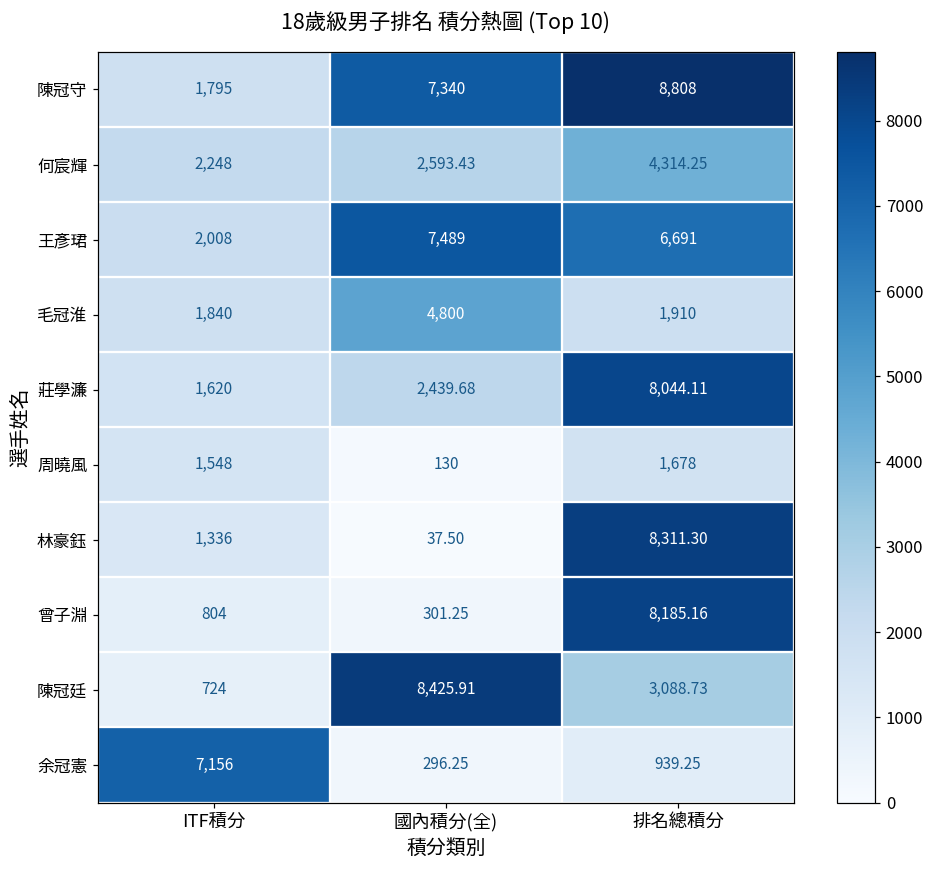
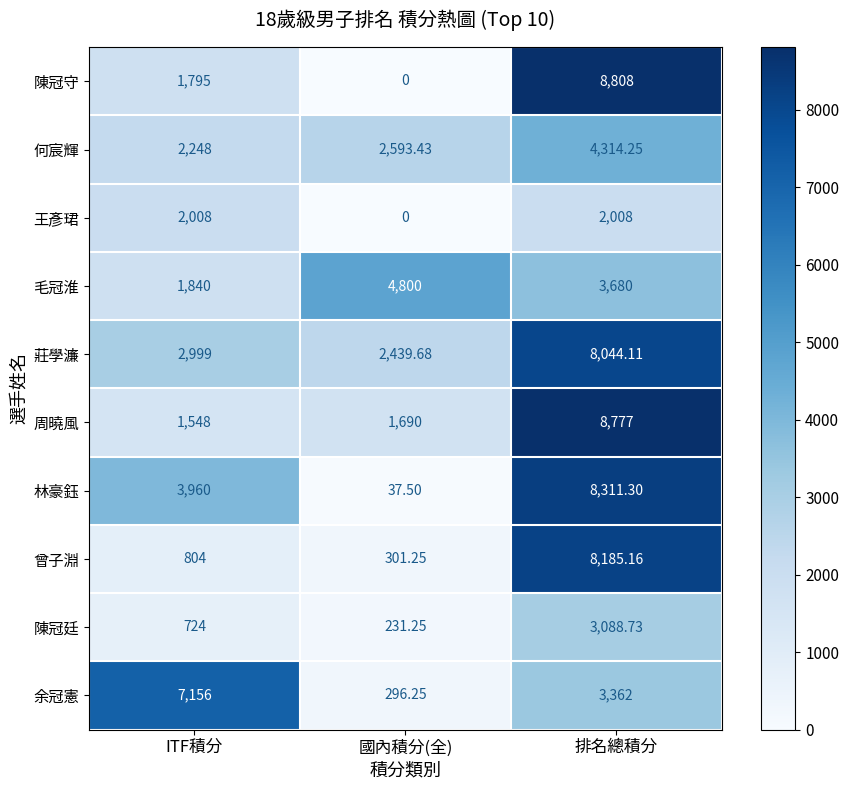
  {
    "陳冠守": {
      "ITF積分": "1,795",
-     "國內積分(全)": "7,340",
+     "國內積分(全)": "0",
      "排名總積分": "8,808"
    },
    "何宸輝": {
      "ITF積分": "2,248",
      "國內積分(全)": "2,593.43",
      "排名總積分": "4,314.25"
    },
    "王彥珺": {
      "ITF積分": "2,008",
-     "國內積分(全)": "7,489",
-     "排名總積分": "6,691"
+     "國內積分(全)": "0",
+     "排名總積分": "2,008"
    },
    "毛冠淮": {
      "ITF積分": "1,840",
      "國內積分(全)": "4,800",
-     "排名總積分": "1,910"
+     "排名總積分": "3,680"
    },
    "莊學濂": {
-     "ITF積分": "1,620",
+     "ITF積分": "2,999",
      "國內積分(全)": "2,439.68",
      "排名總積分": "8,044.11"
    },
    "周曉風": {
      "ITF積分": "1,548",
-     "國內積分(全)": "130",
-     "排名總積分": "1,678"
+     "國內積分(全)": "1,690",
+     "排名總積分": "8,777"
    },
    "林豪鈺": {
-     "ITF積分": "1,336",
+     "ITF積分": "3,960",
      "國內積分(全)": "37.50",
      "排名總積分": "8,311.30"
    },
    "曾子淵": {
      "ITF積分": "804",
      "國內積分(全)": "301.25",
      "排名總積分": "8,185.16"
    },
    "陳冠廷": {
      "ITF積分": "724",
-     "國內積分(全)": "8,425.91",
+     "國內積分(全)": "231.25",
      "排名總積分": "3,088.73"
    },
    "余冠憲": {
      "ITF積分": "7,156",
      "國內積分(全)": "296.25",
-     "排名總積分": "939.25"
+     "排名總積分": "3,362"
    }
  }
